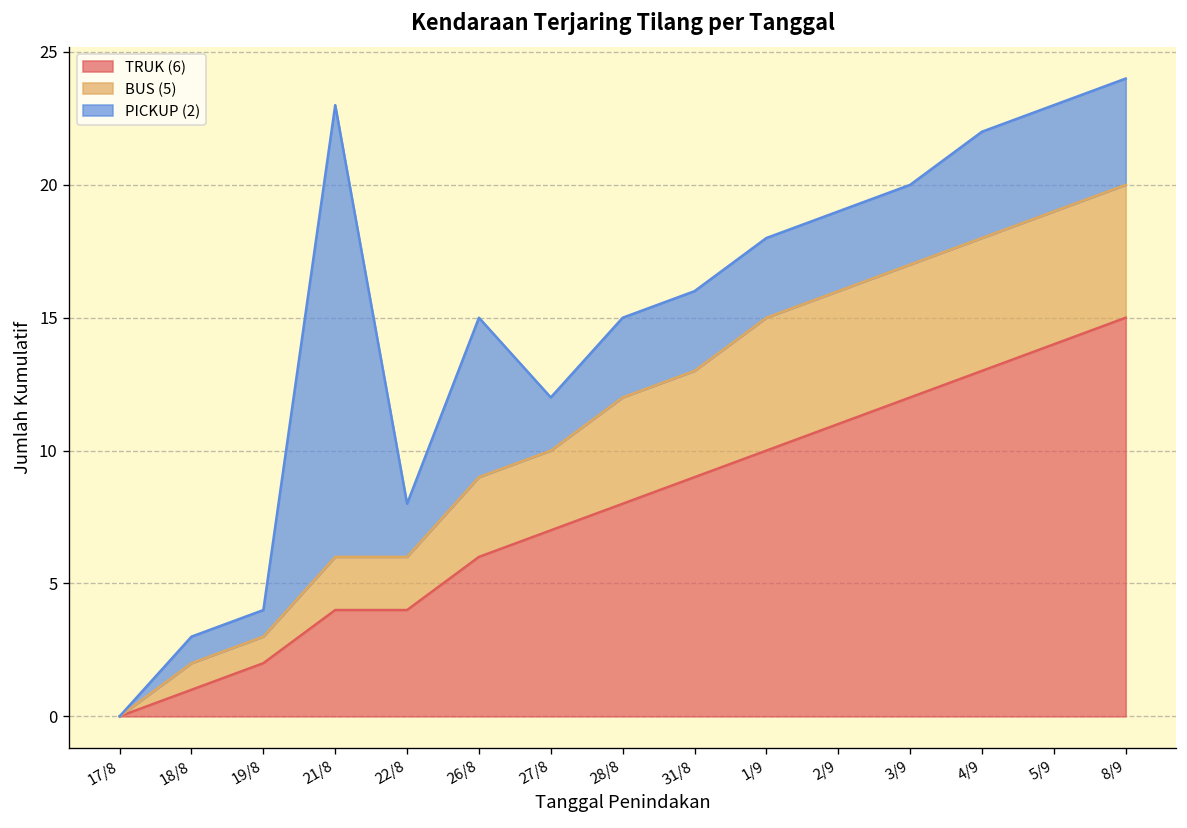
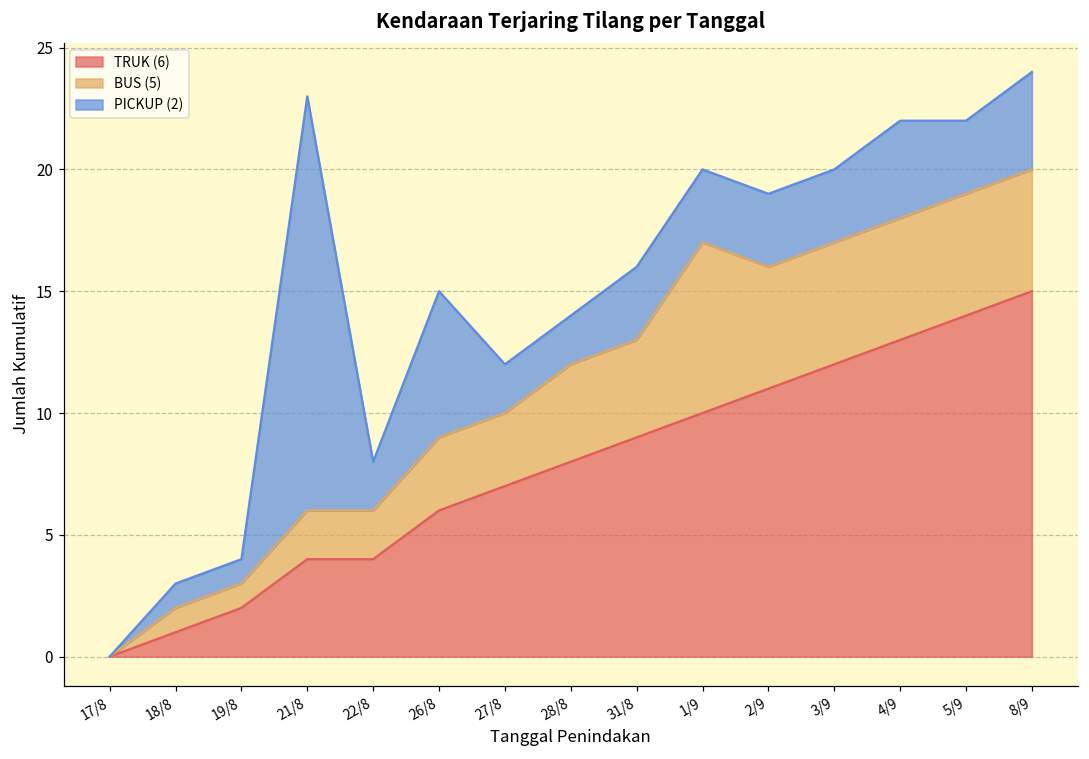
  {
    "TRUK (6)": {
      "18/8": 1,
      "19/8": 2,
      "21/8": 4,
      "22/8": 4,
      "26/8": 6,
      "27/8": 7,
      "28/8": 8,
      "31/8": 9,
      "1/9": 10,
      "2/9": 11,
      "3/9": 12,
      "4/9": 13,
      "5/9": 14,
      "8/9": 15
    },
    "BUS (5)": {
      "18/8": 1,
      "19/8": 1,
      "21/8": 2,
      "22/8": 2,
      "26/8": 3,
      "27/8": 3,
      "28/8": 4,
      "31/8": 4,
-     "1/9": 5,
+     "1/9": 7,
      "2/9": 5,
      "3/9": 5,
      "4/9": 5,
      "5/9": 5,
      "8/9": 5
    },
    "PICKUP (2)": {
      "18/8": 1,
      "19/8": 1,
      "21/8": 17,
      "22/8": 2,
      "26/8": 6,
      "27/8": 2,
-     "28/8": 3,
+     "28/8": 2,
      "31/8": 3,
      "1/9": 3,
      "2/9": 3,
      "3/9": 3,
      "4/9": 4,
-     "5/9": 4,
+     "5/9": 3,
      "8/9": 4
    }
  }
